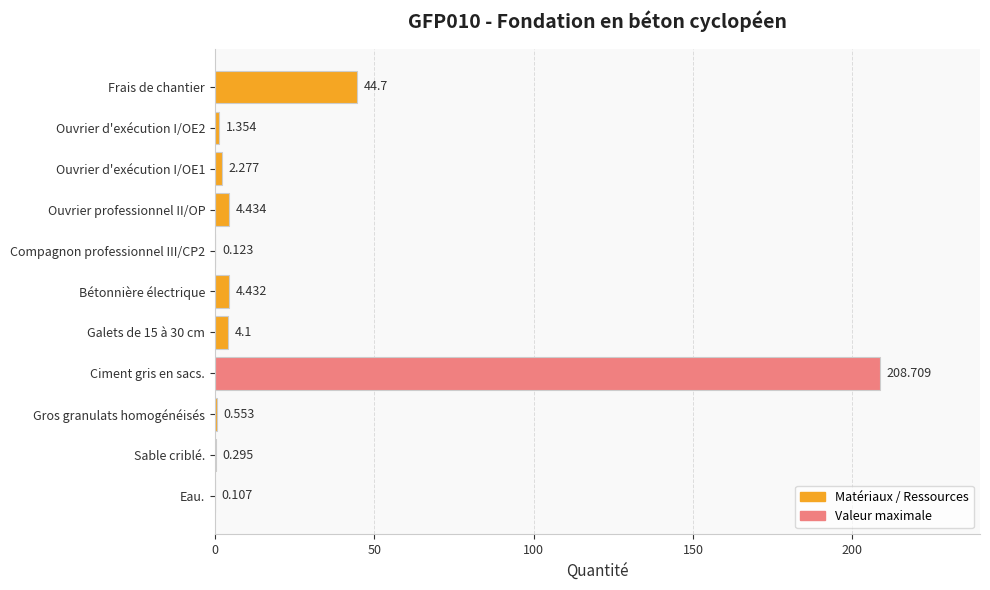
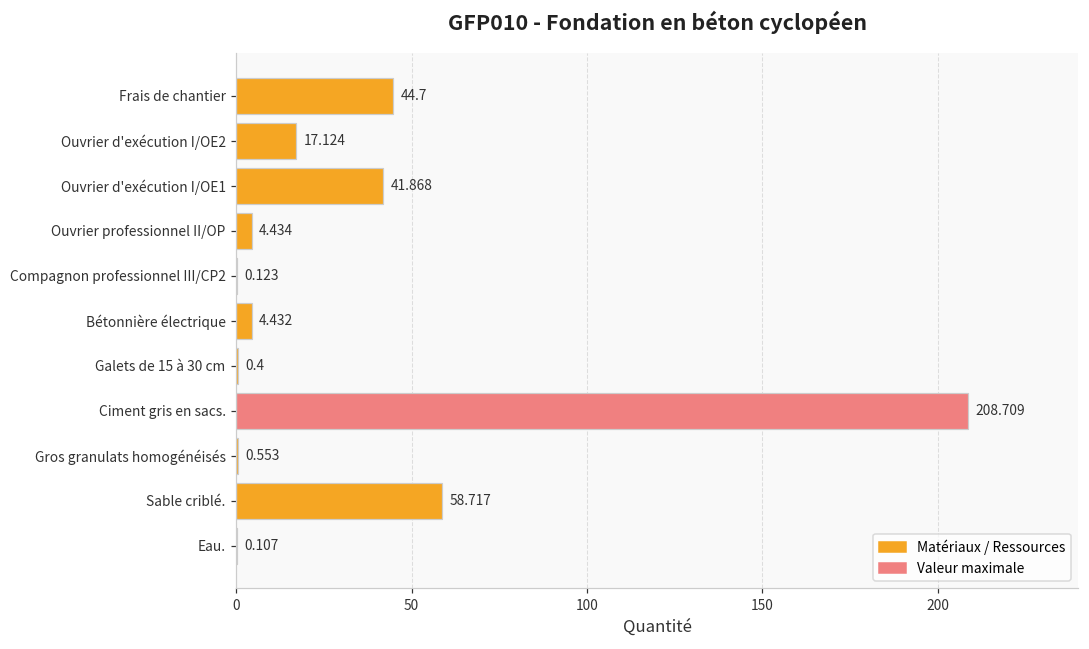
  {
    "Frais de chantier": 44.7,
-   "Ouvrier d'exécution I/OE2": 1.354,
-   "Ouvrier d'exécution I/OE1": 2.277,
+   "Ouvrier d'exécution I/OE2": 17.124,
+   "Ouvrier d'exécution I/OE1": 41.868,
    "Ouvrier professionnel II/OP": 4.434,
    "Compagnon professionnel III/CP2": 0.123,
    "Bétonnière électrique": 4.432,
-   "Galets de 15 à 30 cm": 4.1,
+   "Galets de 15 à 30 cm": 0.4,
    "Ciment gris en sacs.": 208.709,
    "Gros granulats homogénéisés": 0.553,
-   "Sable criblé.": 0.295,
+   "Sable criblé.": 58.717,
    "Eau.": 0.107
  }
